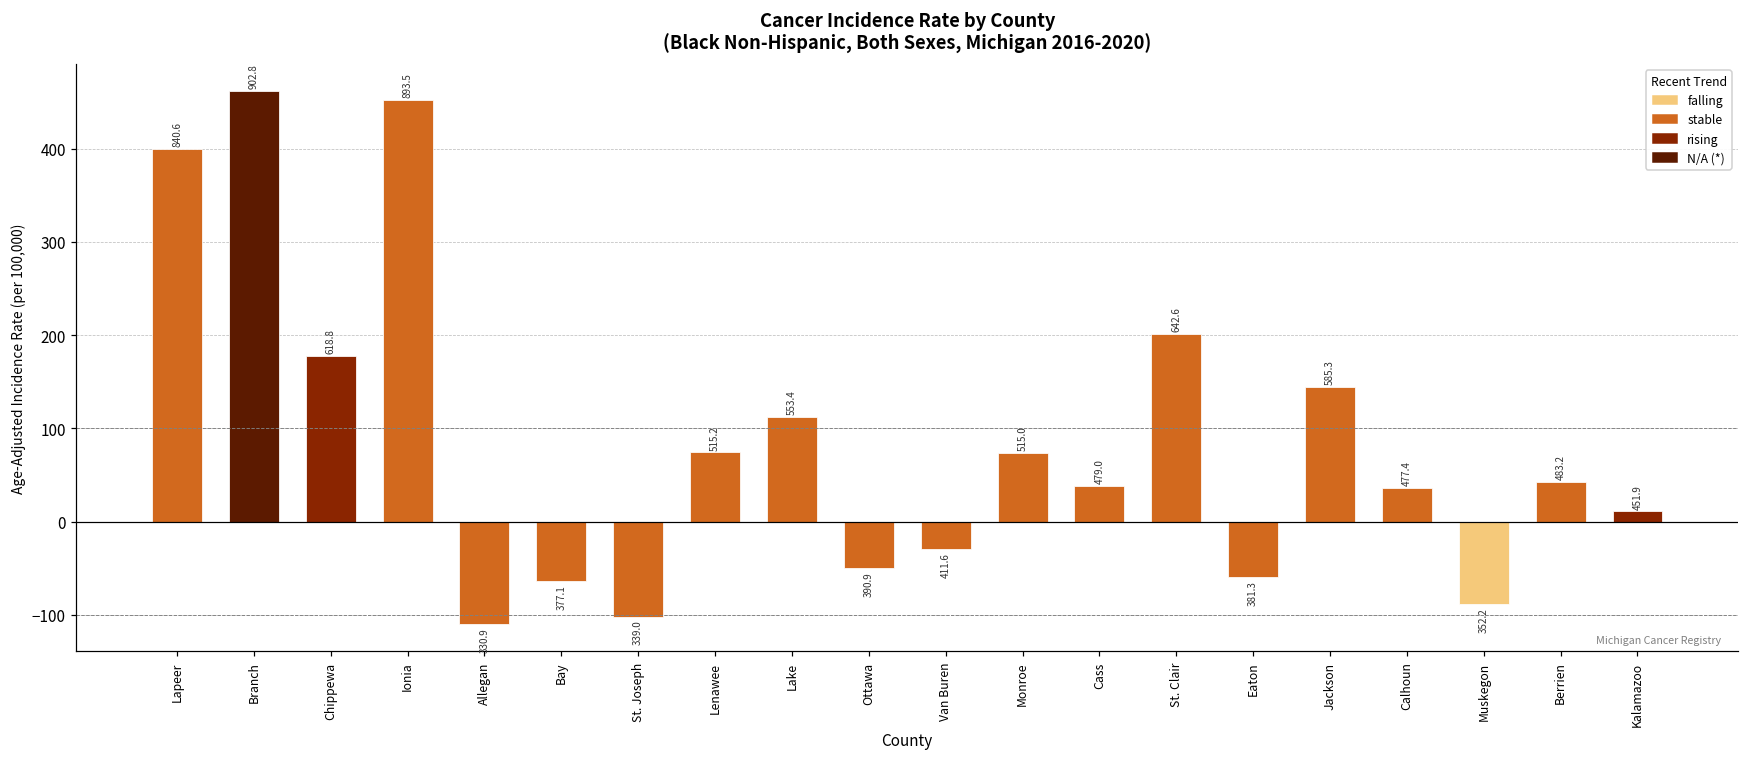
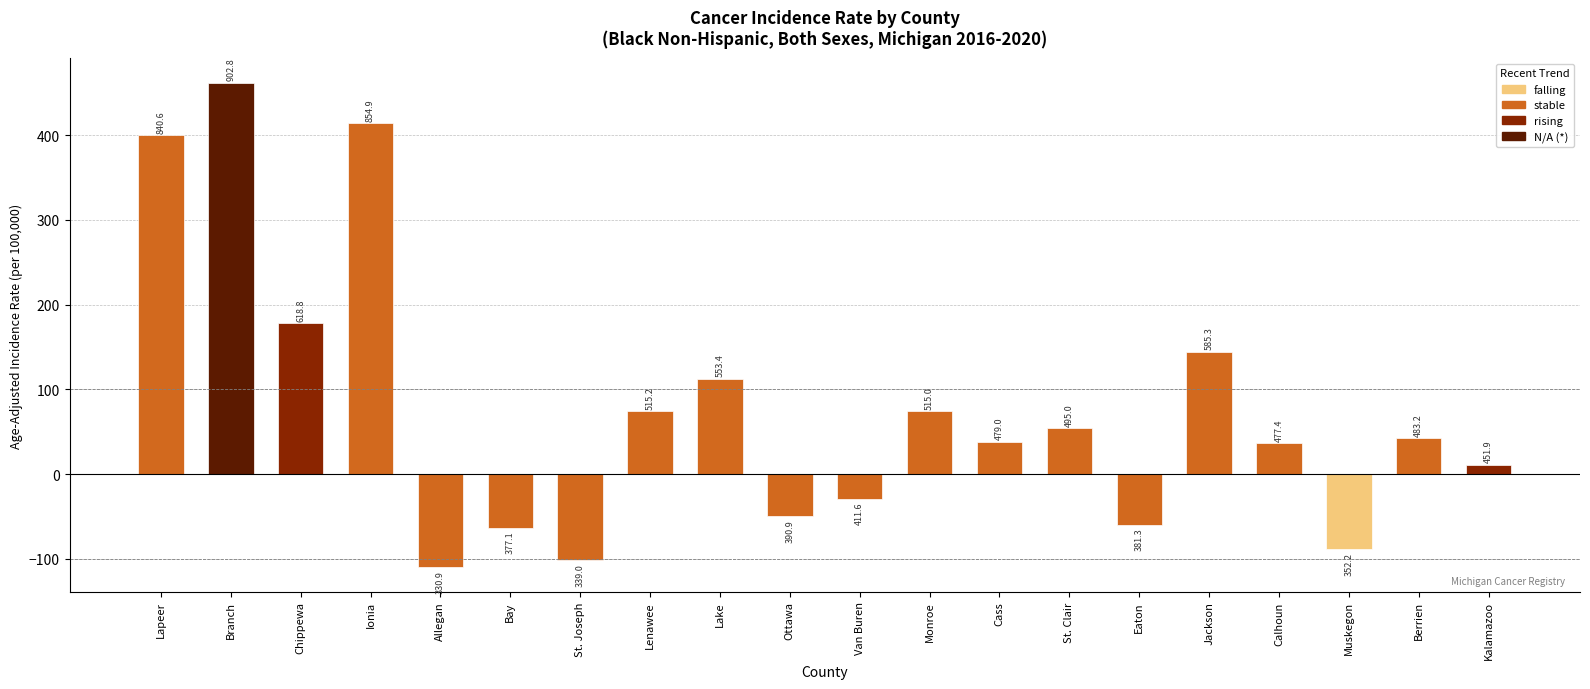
  {
-   "Ionia": 893.5,
-   "St. Clair": 642.6
+   "Ionia": 854.9,
+   "St. Clair": 495.0
  }
